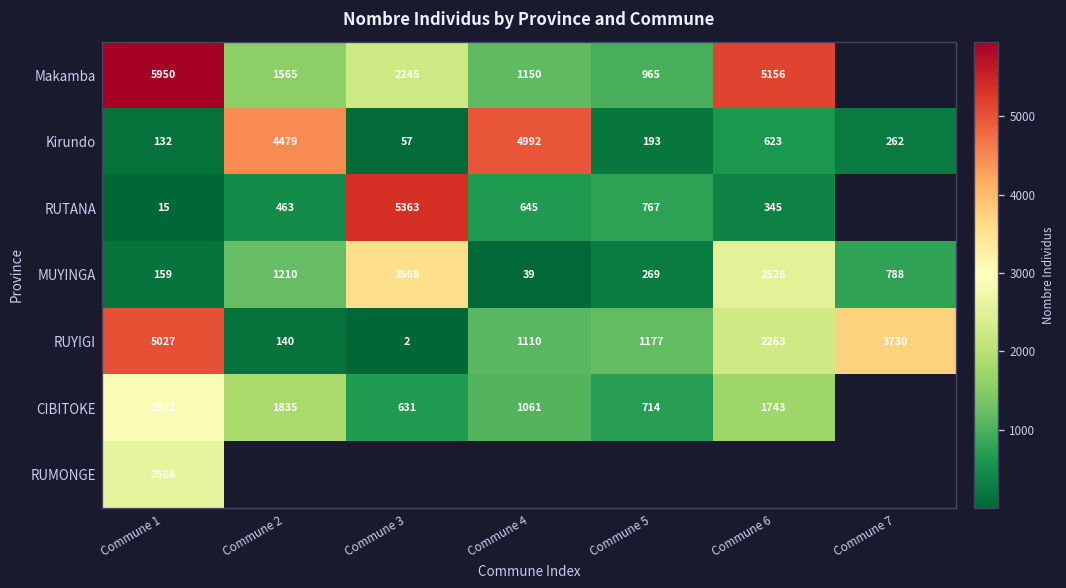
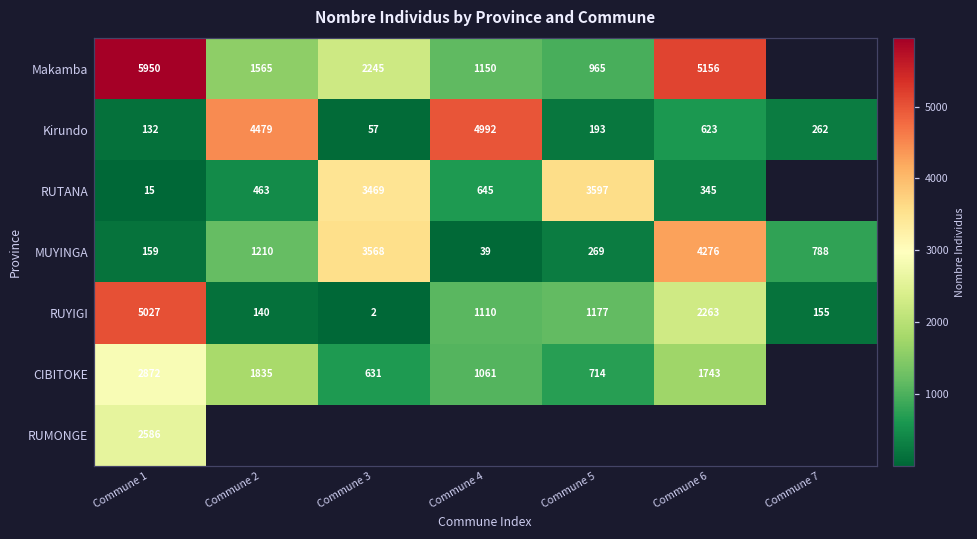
  {
    "Makamba": {
      "Commune 1": 5950,
      "Commune 2": 1565,
      "Commune 3": 2245,
      "Commune 4": 1150,
      "Commune 5": 965,
      "Commune 6": 5156
    },
    "Kirundo": {
      "Commune 1": 132,
      "Commune 2": 4479,
      "Commune 3": 57,
      "Commune 4": 4992,
      "Commune 5": 193,
      "Commune 6": 623,
      "Commune 7": 262
    },
    "RUTANA": {
      "Commune 1": 15,
      "Commune 2": 463,
-     "Commune 3": 5363,
+     "Commune 3": 3469,
      "Commune 4": 645,
-     "Commune 5": 767,
+     "Commune 5": 3597,
      "Commune 6": 345
    },
    "MUYINGA": {
      "Commune 1": 159,
      "Commune 2": 1210,
      "Commune 3": 3568,
      "Commune 4": 39,
      "Commune 5": 269,
-     "Commune 6": 2528,
+     "Commune 6": 4276,
      "Commune 7": 788
    },
    "RUYIGI": {
      "Commune 1": 5027,
      "Commune 2": 140,
      "Commune 3": 2,
      "Commune 4": 1110,
      "Commune 5": 1177,
      "Commune 6": 2263,
-     "Commune 7": 3730
+     "Commune 7": 155
    },
    "CIBITOKE": {
      "Commune 1": 2872,
      "Commune 2": 1835,
      "Commune 3": 631,
      "Commune 4": 1061,
      "Commune 5": 714,
      "Commune 6": 1743
    },
    "RUMONGE": {
      "Commune 1": 2586
    }
  }
